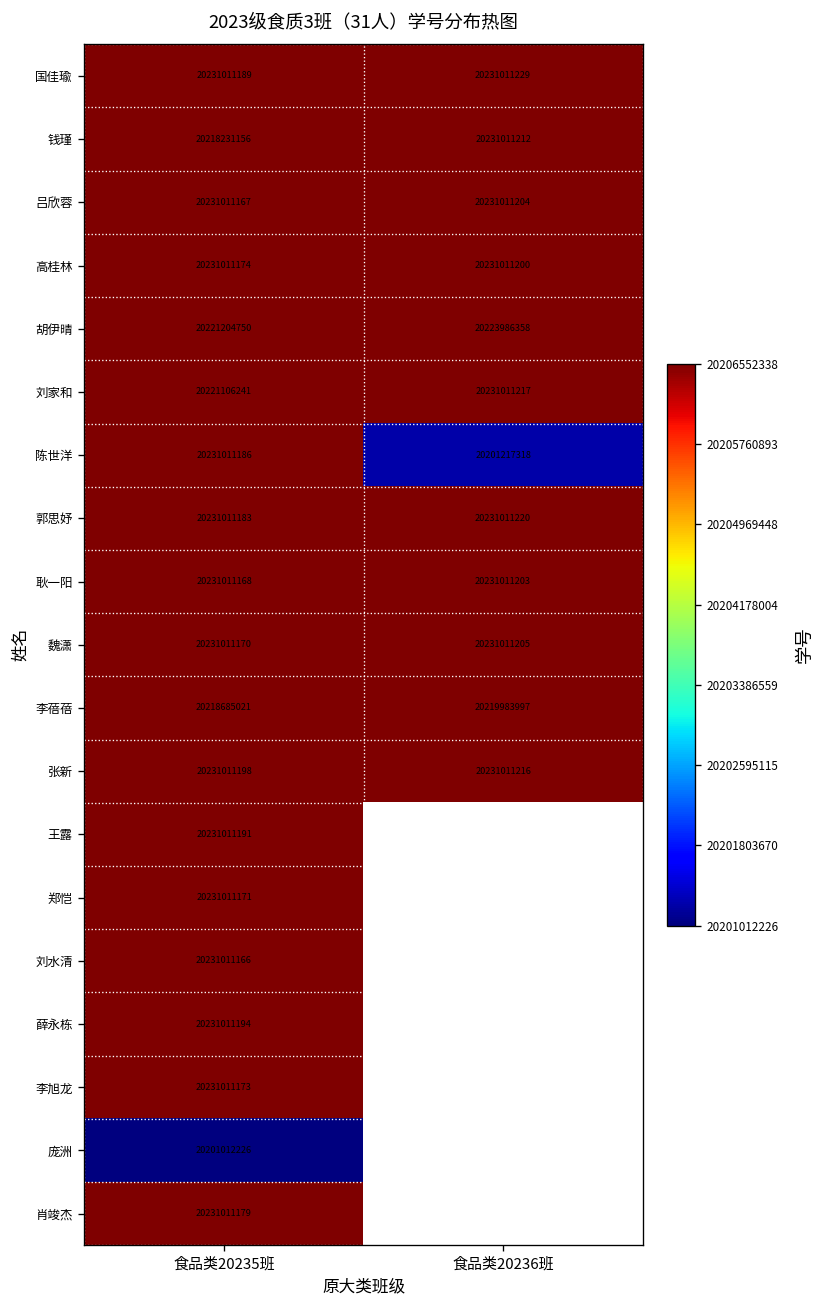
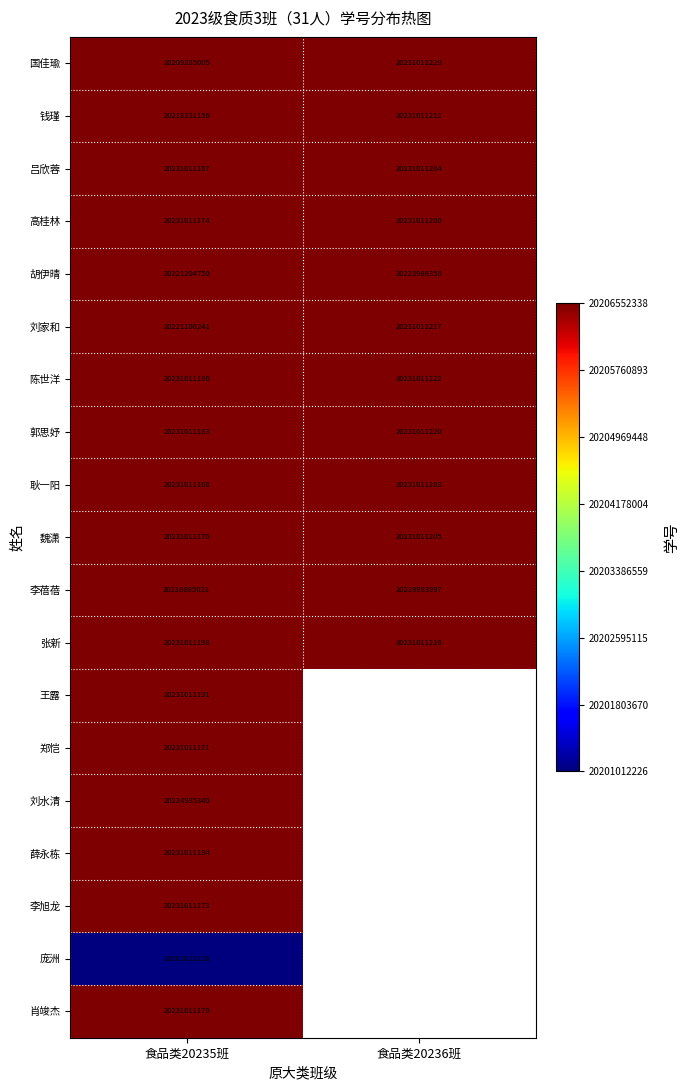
  {
    "国佳瑜": {
-     "食品类20235班": 20231011189,
+     "食品类20235班": 20209285005,
      "食品类20236班": 20231011229
    },
    "钱瑾": {
      "食品类20235班": 20218231156,
      "食品类20236班": 20231011212
    },
    "吕欣蓉": {
      "食品类20235班": 20231011167,
      "食品类20236班": 20231011204
    },
    "高桂林": {
      "食品类20235班": 20231011174,
      "食品类20236班": 20231011200
    },
    "胡伊晴": {
      "食品类20235班": 20221204750,
      "食品类20236班": 20223986358
    },
    "刘家和": {
      "食品类20235班": 20221106241,
      "食品类20236班": 20231011217
    },
    "陈世洋": {
      "食品类20235班": 20231011186,
-     "食品类20236班": 20201217318
+     "食品类20236班": 20231011222
    },
    "郭思妤": {
      "食品类20235班": 20231011183,
      "食品类20236班": 20231011220
    },
    "耿一阳": {
      "食品类20235班": 20231011168,
      "食品类20236班": 20231011203
    },
    "魏潇": {
      "食品类20235班": 20231011170,
      "食品类20236班": 20231011205
    },
    "李蓓蓓": {
      "食品类20235班": 20218685021,
      "食品类20236班": 20219983997
    },
    "张新": {
      "食品类20235班": 20231011198,
      "食品类20236班": 20231011216
    },
    "王露": {
      "食品类20235班": 20231011191
    },
    "郑恺": {
      "食品类20235班": 20231011171
    },
    "刘水清": {
-     "食品类20235班": 20231011166
+     "食品类20235班": 20224935340
    },
    "薛永栋": {
      "食品类20235班": 20231011194
    },
    "李旭龙": {
      "食品类20235班": 20231011173
    },
    "庞洲": {
      "食品类20235班": 20201012226
    },
    "肖竣杰": {
      "食品类20235班": 20231011179
    }
  }
